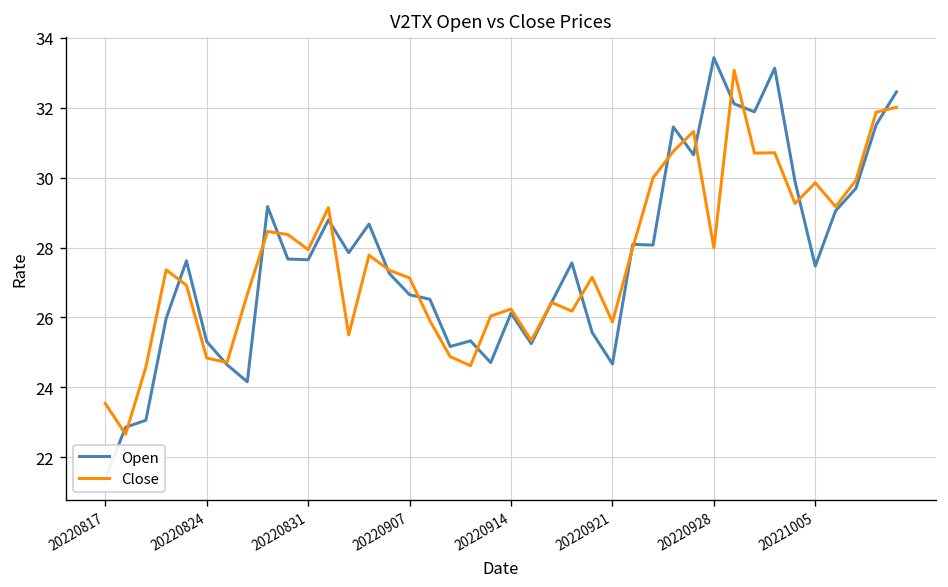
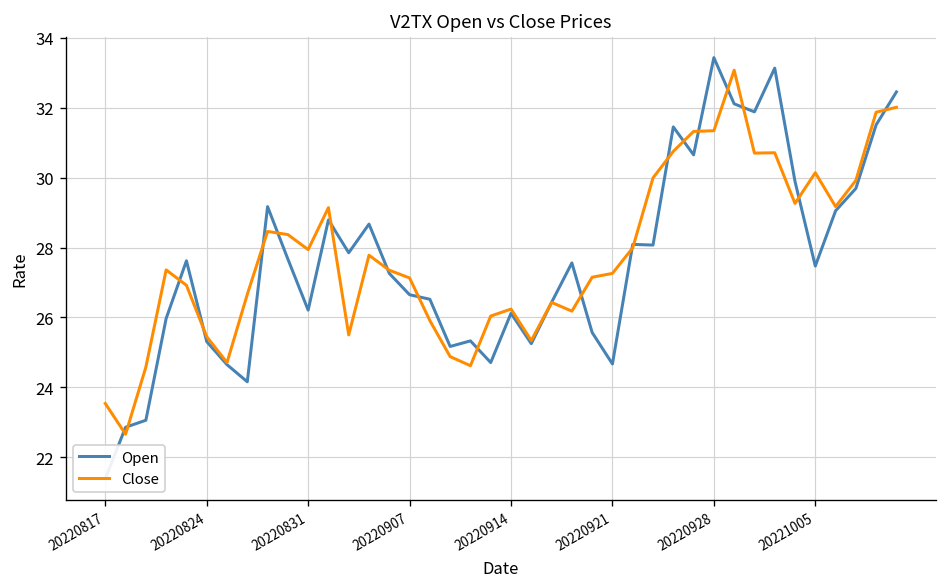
  {
    "Open": {
      "20220824": 25.3,
-     "20220831": 27.7,
+     "20220831": 26.2,
      "20220907": 26.7,
      "20220914": 26.1,
      "20220921": 24.7,
      "20220928": 33.4,
      "20221005": 27.5
    },
    "Close": {
      "20220817": 23.5,
-     "20220824": 24.8,
+     "20220824": 25.5,
      "20220831": 27.9,
      "20220907": 27.1,
      "20220914": 26.2,
-     "20220921": 25.9,
-     "20220928": 28.0,
-     "20221005": 29.9
+     "20220921": 27.3,
+     "20220928": 31.3,
+     "20221005": 30.1
    }
  }
